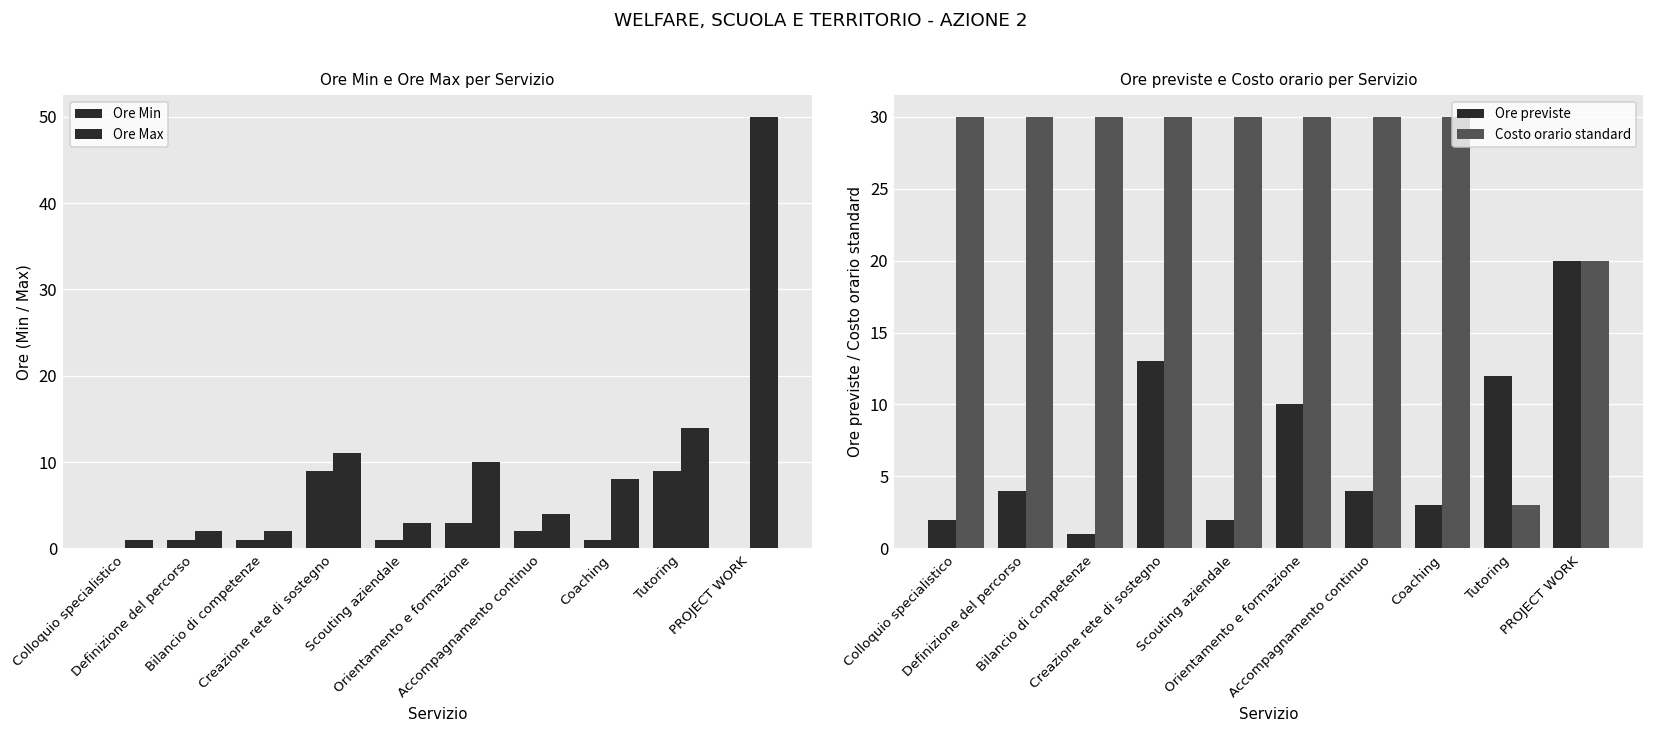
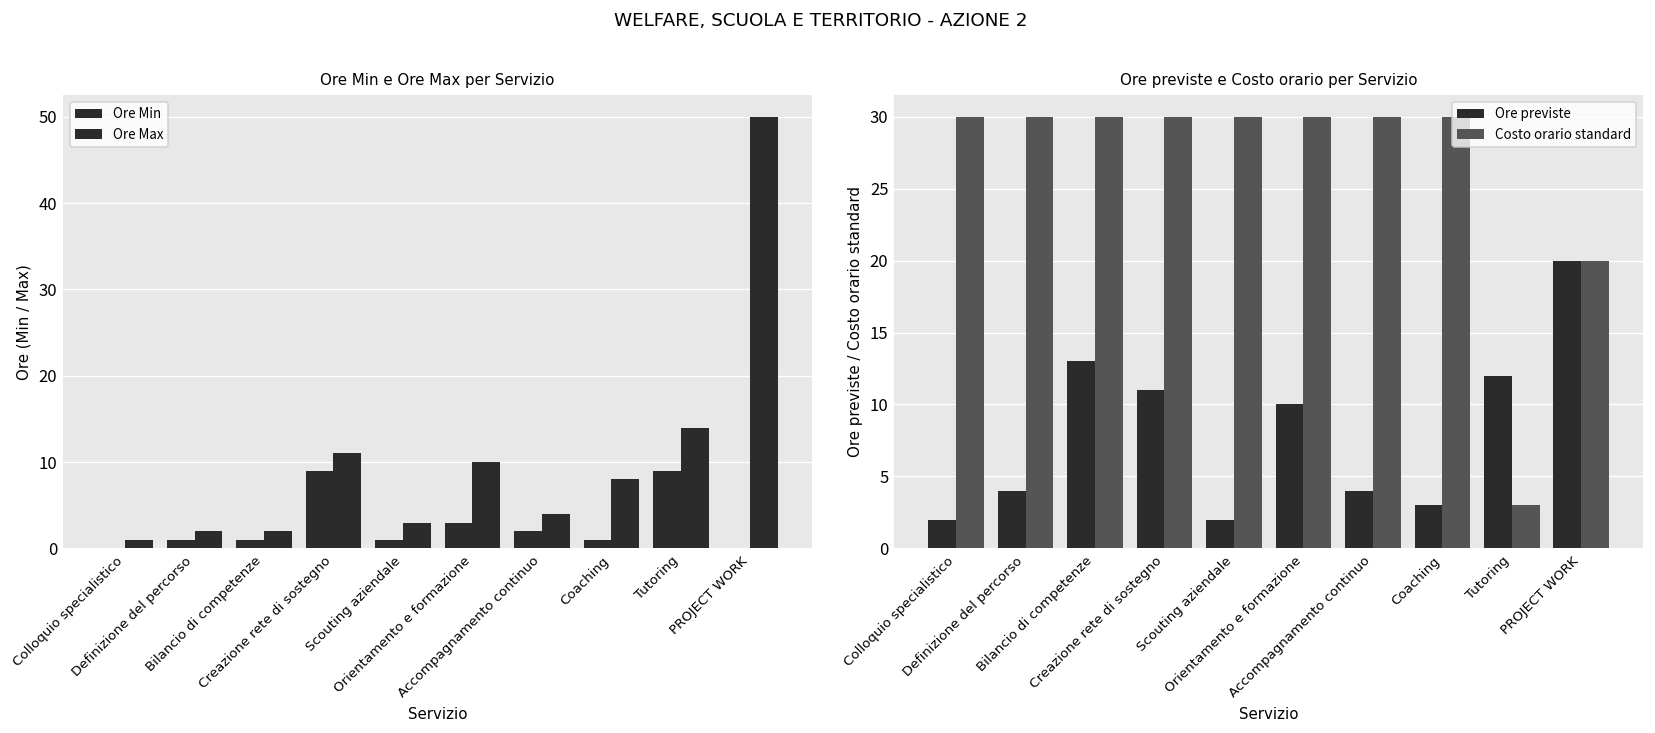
  {
    "Ore previste e Costo orario per Servizio": {
      "Ore previste": {
        "Colloquio specialistico": 2,
        "Definizione del percorso": 4,
-       "Bilancio di competenze": 1,
-       "Creazione rete di sostegno": 13,
+       "Bilancio di competenze": 13,
+       "Creazione rete di sostegno": 11,
        "Scouting aziendale": 2,
        "Orientamento e formazione": 10,
        "Accompagnamento continuo": 4,
        "Coaching": 3,
        "Tutoring": 12,
        "PROJECT WORK": 20
      },
      "Costo orario standard": {
        "Colloquio specialistico": 30,
        "Definizione del percorso": 30,
        "Bilancio di competenze": 30,
        "Creazione rete di sostegno": 30,
        "Scouting aziendale": 30,
        "Orientamento e formazione": 30,
        "Accompagnamento continuo": 30,
        "Tutoring": 3,
        "PROJECT WORK": 20
      }
    }
  }
